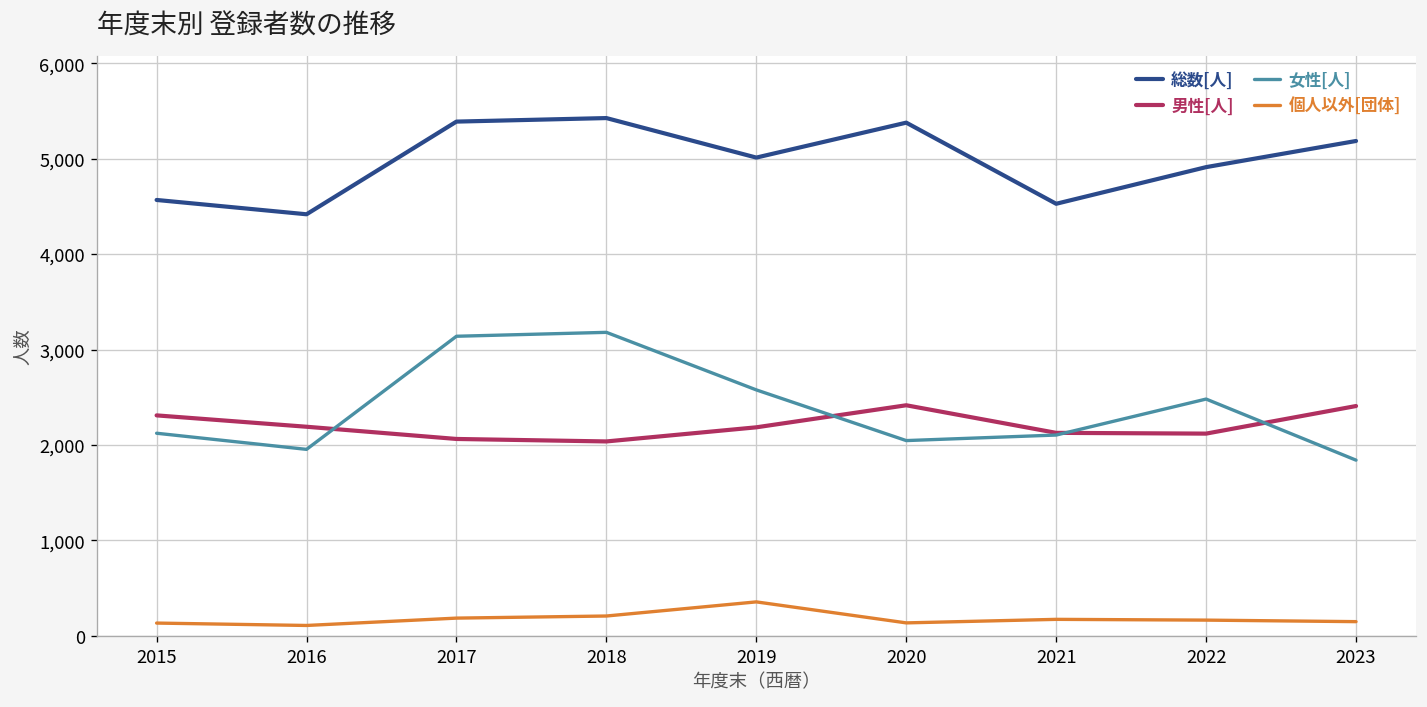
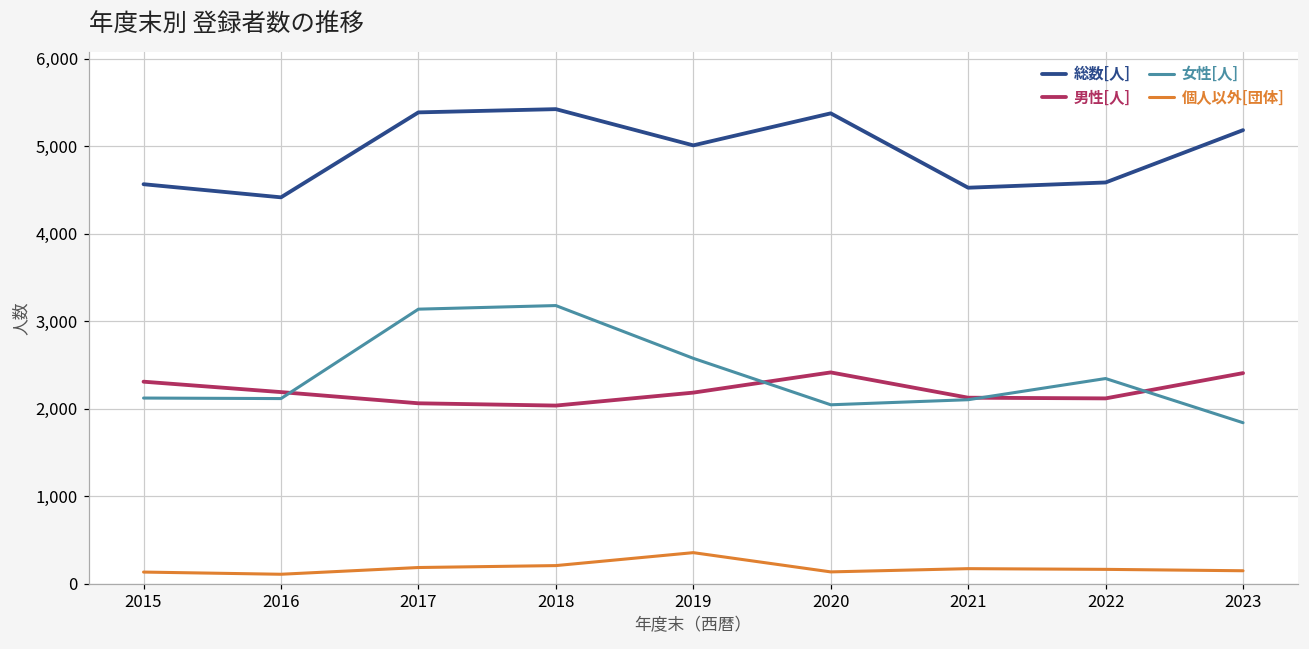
  {
    "総数[人]": {
      "2015": "4,600",
      "2016": "4,400",
      "2017": "5,400",
      "2018": "5,400",
      "2019": "5,000",
      "2020": "5,400",
      "2021": "4,500",
-     "2022": "4,900",
+     "2022": "4,600",
      "2023": "5,200"
    },
    "男性[人]": {
      "2015": "2,300",
      "2016": "2,200",
      "2017": "2,100",
      "2018": "2,000",
      "2019": "2,200",
      "2020": "2,400",
      "2022": "2,100",
      "2023": "2,400"
    },
    "女性[人]": {
      "2015": "2,100",
-     "2016": "2,000",
+     "2016": "2,100",
      "2017": "3,100",
      "2018": "3,200",
      "2019": "2,600",
      "2020": "2,000",
-     "2022": "2,500",
+     "2022": "2,300",
      "2023": "1,800"
    },
    "個人以外[団体]": {
      "2015": "100",
      "2016": "100",
      "2017": "200",
      "2018": "200",
      "2019": "400",
      "2020": "100",
      "2021": "200",
      "2022": "200",
      "2023": "100"
    }
  }
